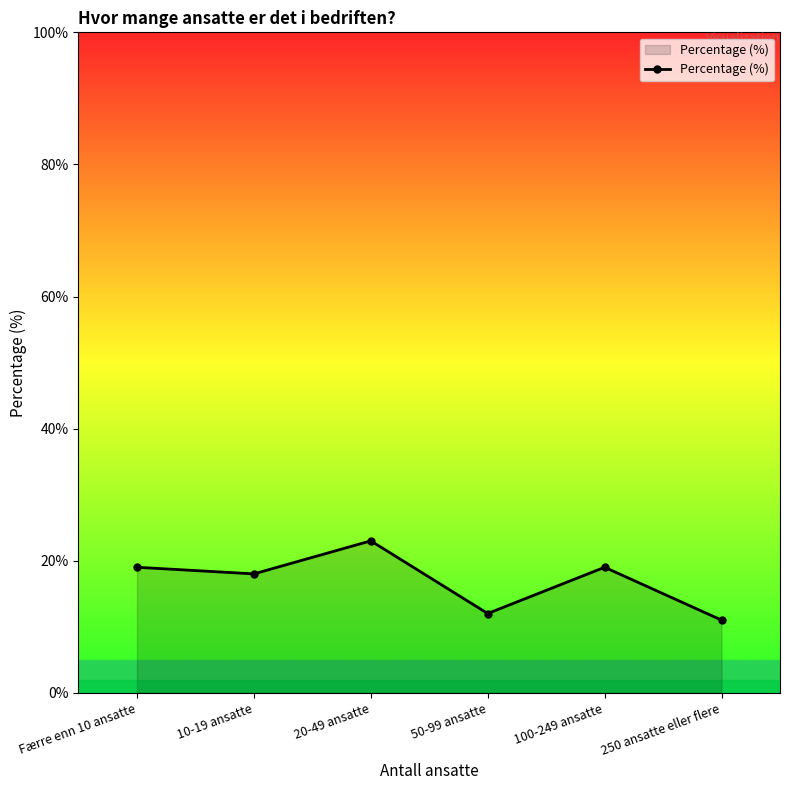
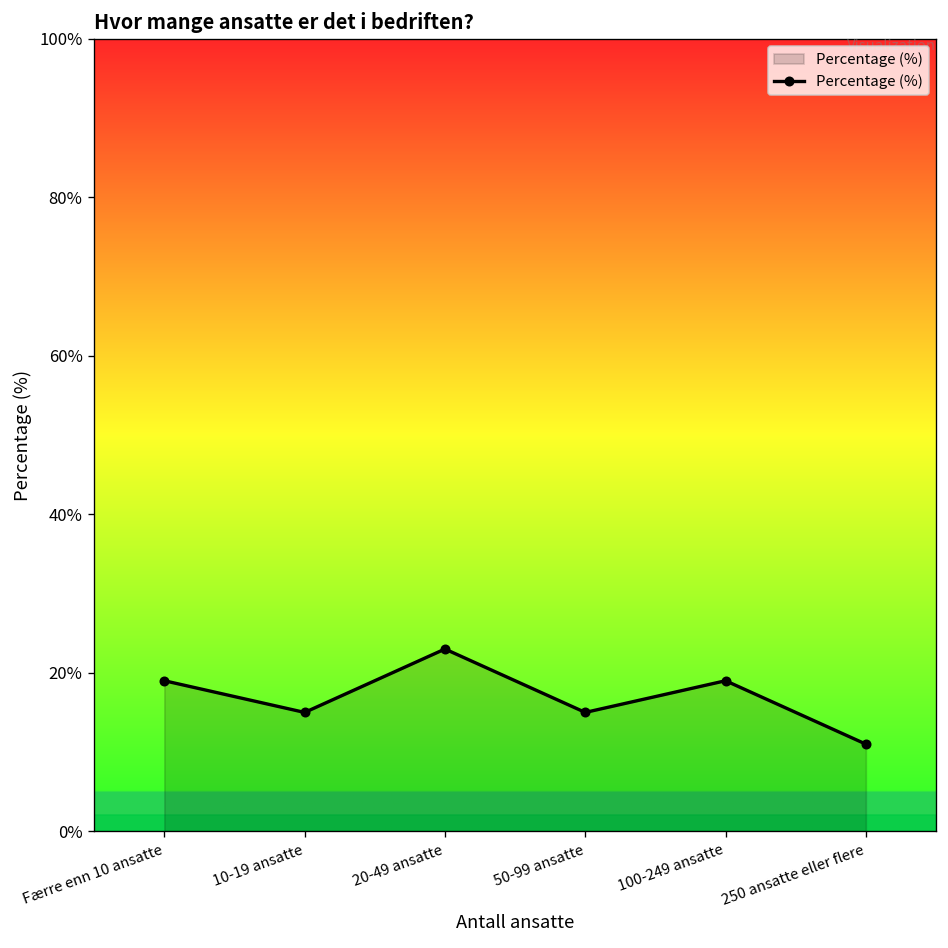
  {
    "Færre enn 10 ansatte": "19%",
-   "10-19 ansatte": "18%",
+   "10-19 ansatte": "15%",
    "20-49 ansatte": "23%",
-   "50-99 ansatte": "12%",
+   "50-99 ansatte": "15%",
    "100-249 ansatte": "19%",
    "250 ansatte eller flere": "11%"
  }
